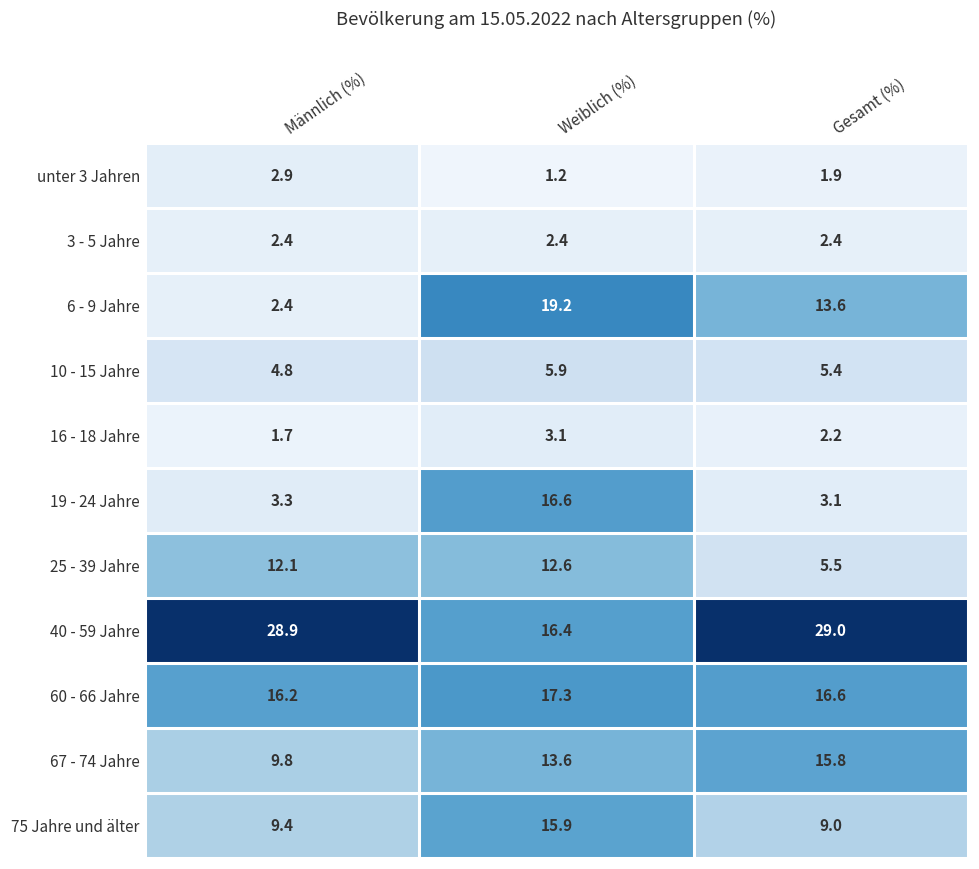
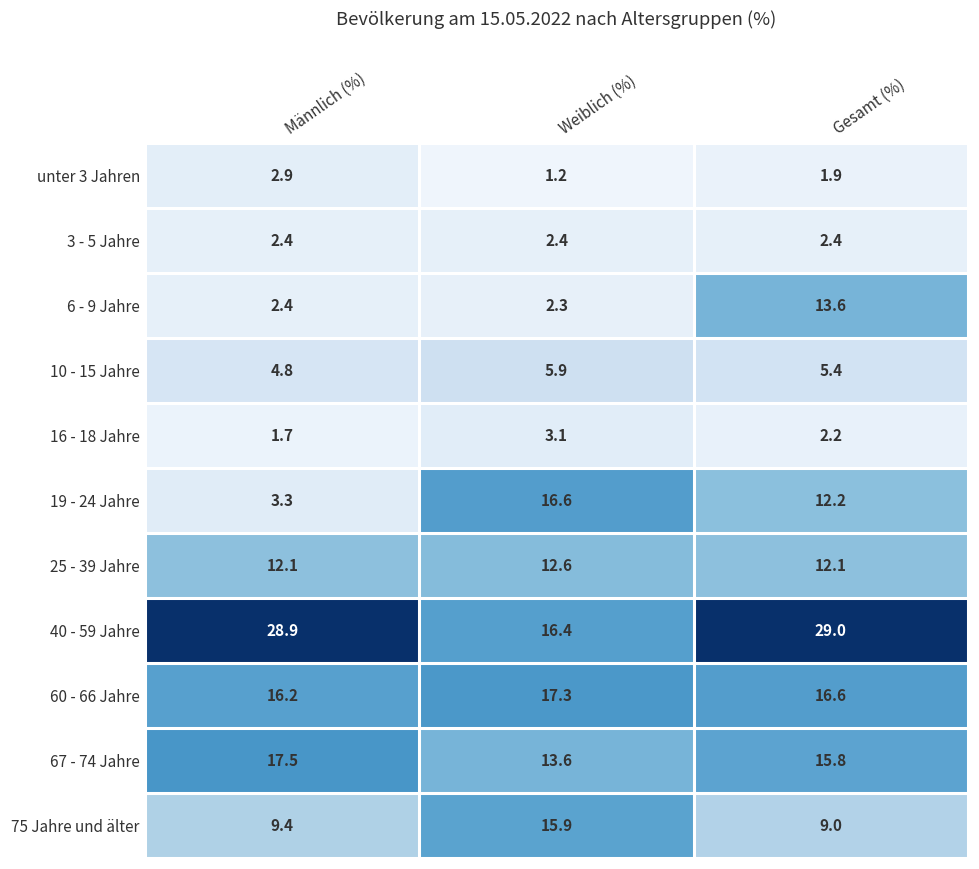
  {
    "unter 3 Jahren": {
      "Männlich (%)": 2.9,
      "Weiblich (%)": 1.2,
      "Gesamt (%)": 1.9
    },
    "3 - 5 Jahre": {
      "Männlich (%)": 2.4,
      "Weiblich (%)": 2.4,
      "Gesamt (%)": 2.4
    },
    "6 - 9 Jahre": {
      "Männlich (%)": 2.4,
-     "Weiblich (%)": 19.2,
+     "Weiblich (%)": 2.3,
      "Gesamt (%)": 13.6
    },
    "10 - 15 Jahre": {
      "Männlich (%)": 4.8,
      "Weiblich (%)": 5.9,
      "Gesamt (%)": 5.4
    },
    "16 - 18 Jahre": {
      "Männlich (%)": 1.7,
      "Weiblich (%)": 3.1,
      "Gesamt (%)": 2.2
    },
    "19 - 24 Jahre": {
      "Männlich (%)": 3.3,
      "Weiblich (%)": 16.6,
-     "Gesamt (%)": 3.1
+     "Gesamt (%)": 12.2
    },
    "25 - 39 Jahre": {
      "Männlich (%)": 12.1,
      "Weiblich (%)": 12.6,
-     "Gesamt (%)": 5.5
+     "Gesamt (%)": 12.1
    },
    "40 - 59 Jahre": {
      "Männlich (%)": 28.9,
      "Weiblich (%)": 16.4,
      "Gesamt (%)": 29.0
    },
    "60 - 66 Jahre": {
      "Männlich (%)": 16.2,
      "Weiblich (%)": 17.3,
      "Gesamt (%)": 16.6
    },
    "67 - 74 Jahre": {
-     "Männlich (%)": 9.8,
+     "Männlich (%)": 17.5,
      "Weiblich (%)": 13.6,
      "Gesamt (%)": 15.8
    },
    "75 Jahre und älter": {
      "Männlich (%)": 9.4,
      "Weiblich (%)": 15.9,
      "Gesamt (%)": 9.0
    }
  }
